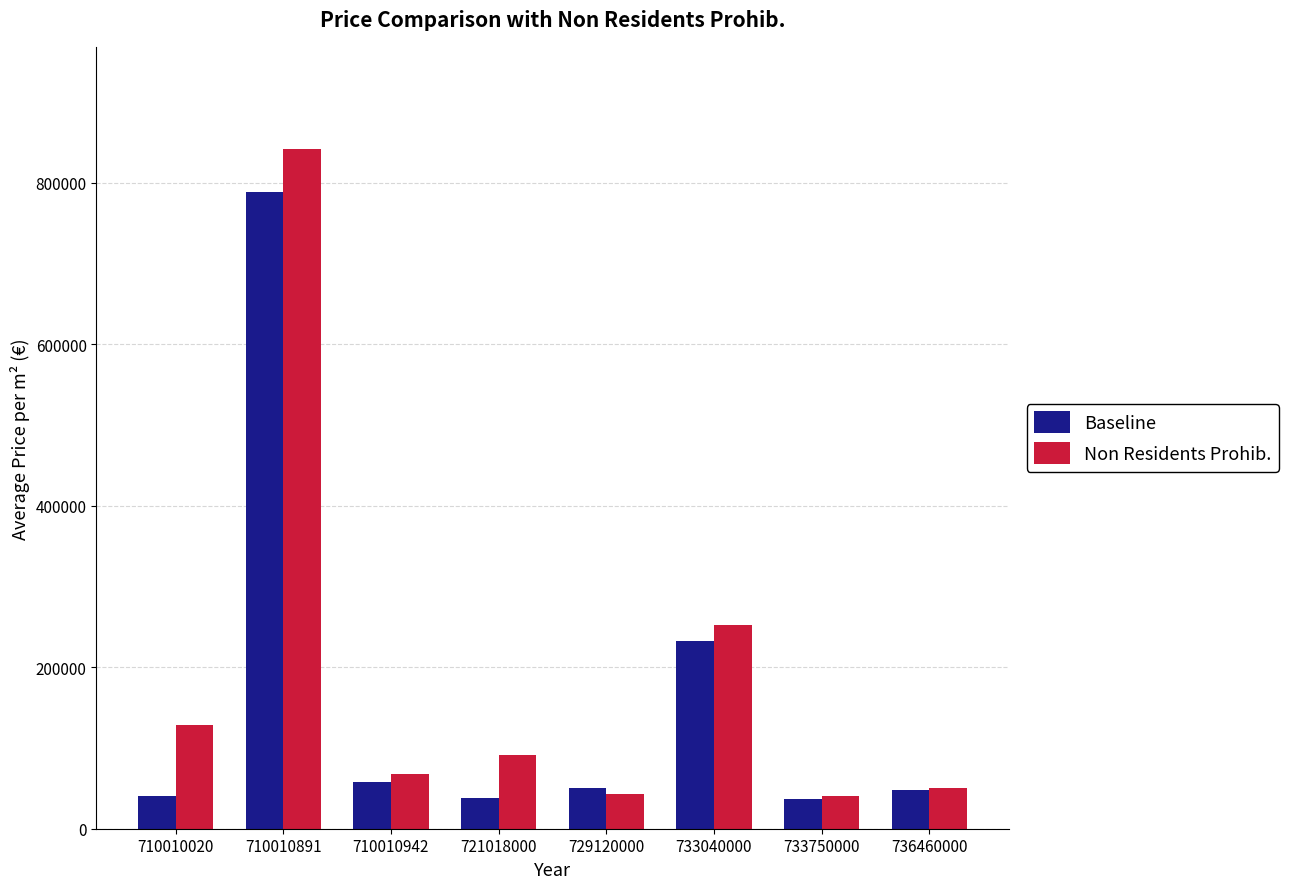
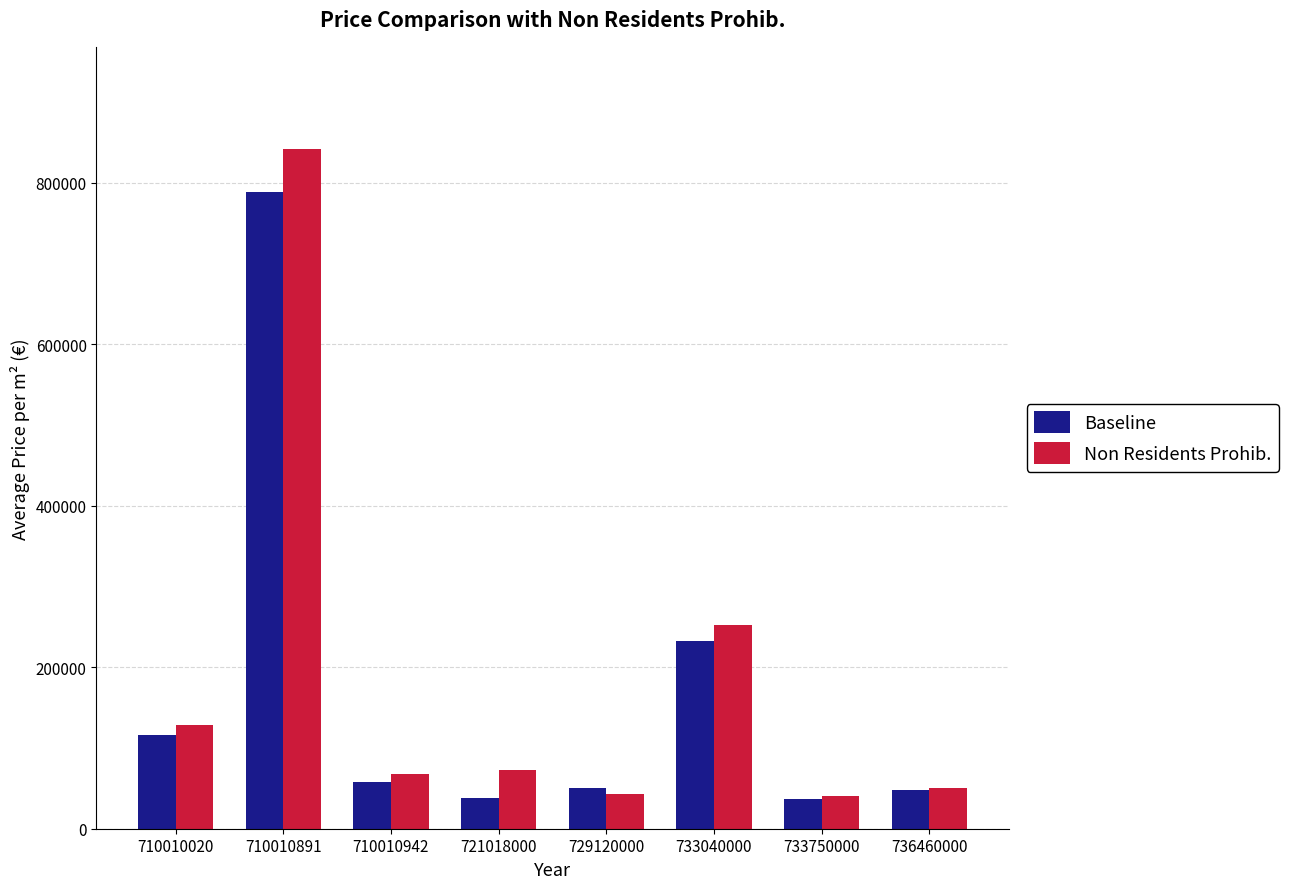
  {
    "Baseline": {
-     "710010020": 40000,
+     "710010020": 120000,
      "710010891": 790000,
      "710010942": 60000,
      "721018000": 40000,
      "729120000": 50000,
      "733040000": 230000,
      "733750000": 40000,
      "736460000": 50000
    },
    "Non Residents Prohib.": {
      "710010020": 130000,
      "710010891": 840000,
      "710010942": 70000,
-     "721018000": 90000,
+     "721018000": 70000,
      "729120000": 40000,
      "733040000": 250000,
      "733750000": 40000,
      "736460000": 50000
    }
  }
